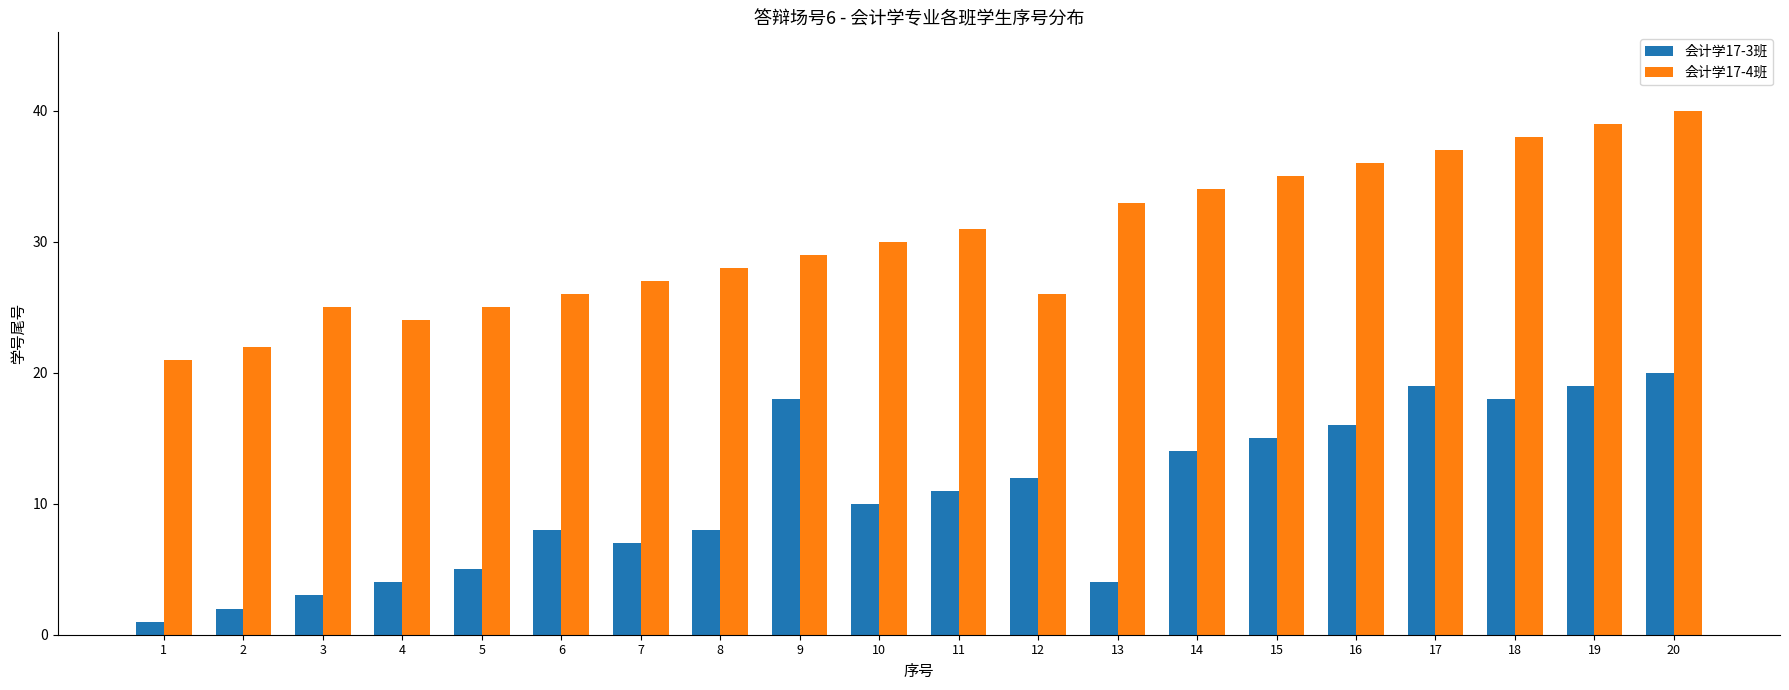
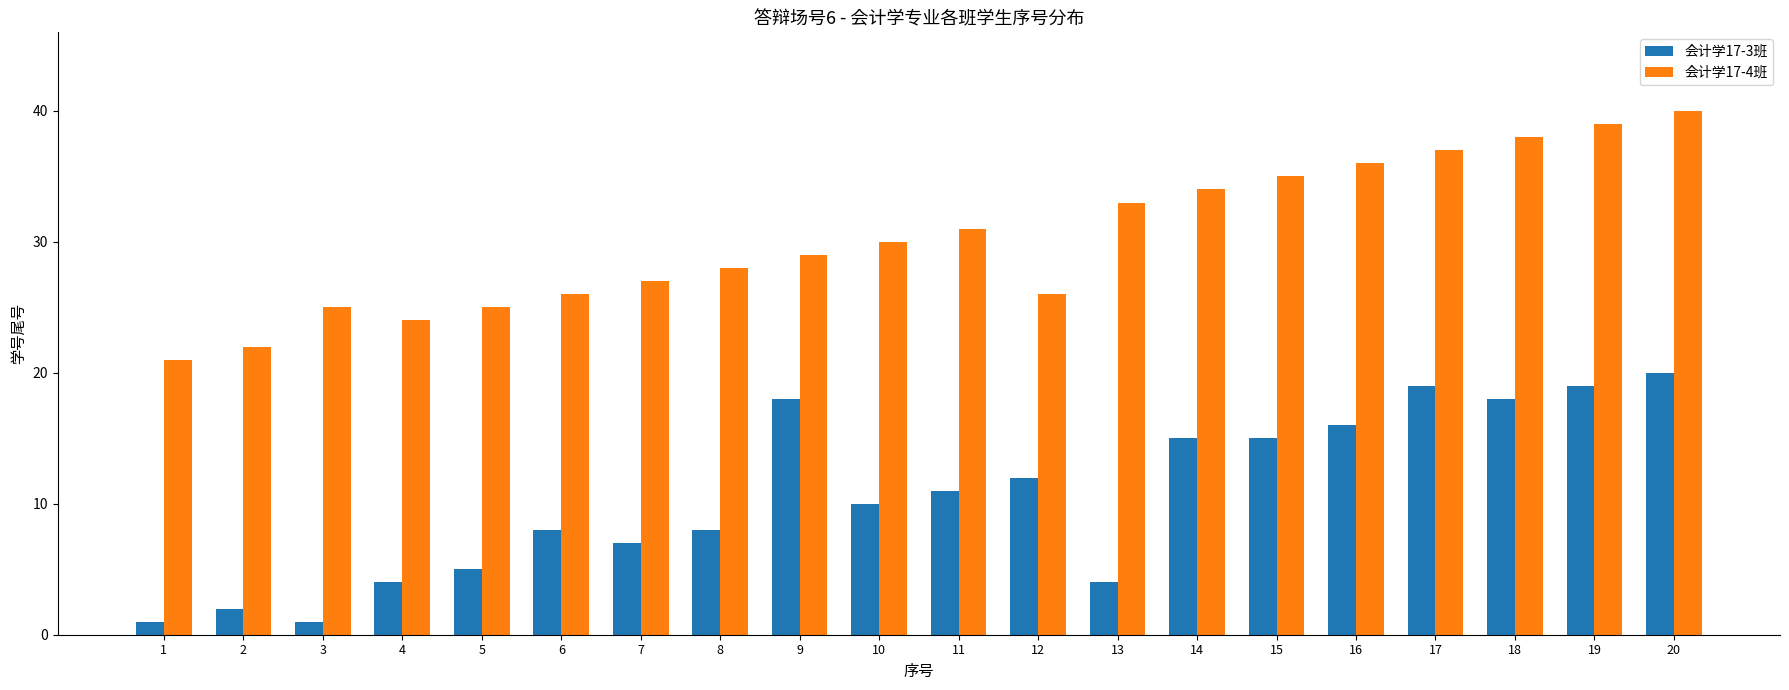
  {
    "会计学17-3班": {
      "1": 1,
      "2": 2,
-     "3": 3,
+     "3": 1,
      "4": 4,
      "5": 5,
      "6": 8,
      "7": 7,
      "8": 8,
      "9": 18,
      "10": 10,
      "11": 11,
      "12": 12,
      "13": 4,
-     "14": 14,
+     "14": 15,
      "15": 15,
      "16": 16,
      "17": 19,
      "18": 18,
      "19": 19,
      "20": 20
    },
    "会计学17-4班": {
      "1": 21,
      "2": 22,
      "3": 25,
      "4": 24,
      "5": 25,
      "6": 26,
      "7": 27,
      "8": 28,
      "9": 29,
      "10": 30,
      "11": 31,
      "12": 26,
      "13": 33,
      "14": 34,
      "15": 35,
      "16": 36,
      "17": 37,
      "18": 38,
      "19": 39,
      "20": 40
    }
  }
